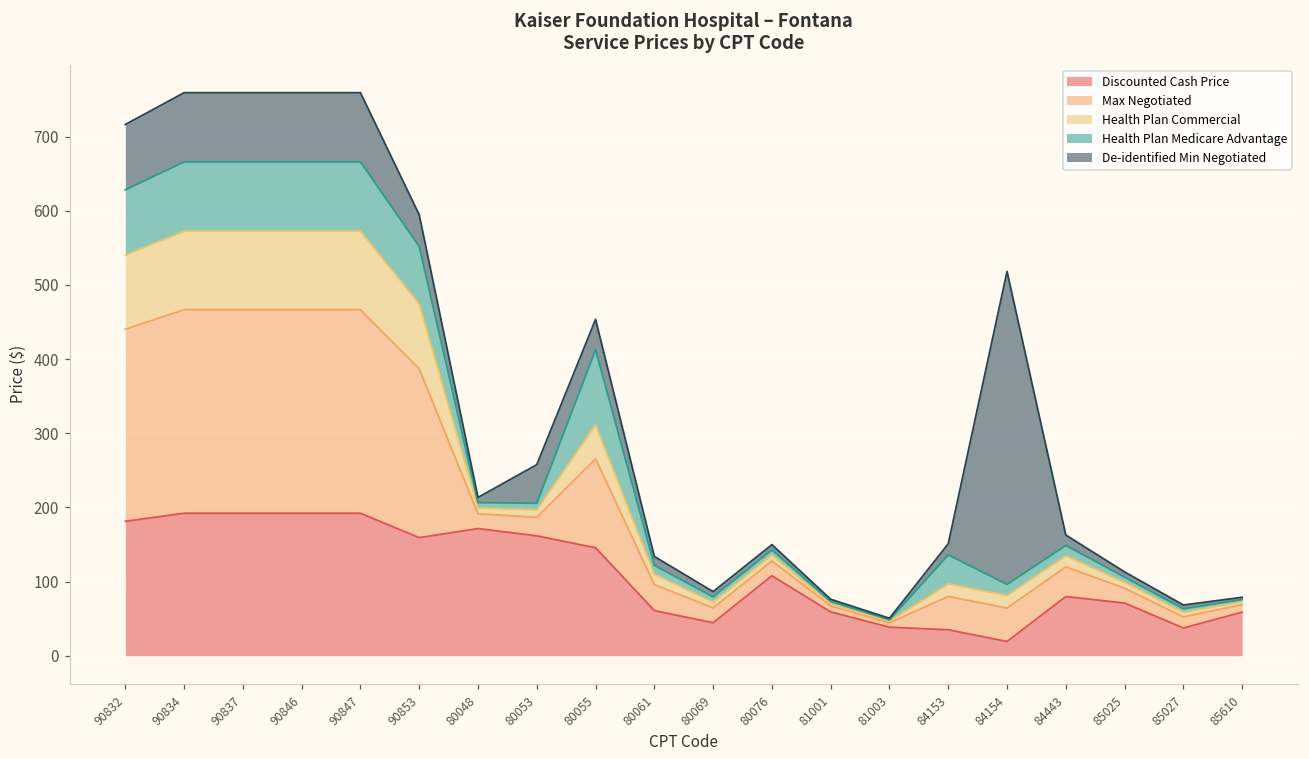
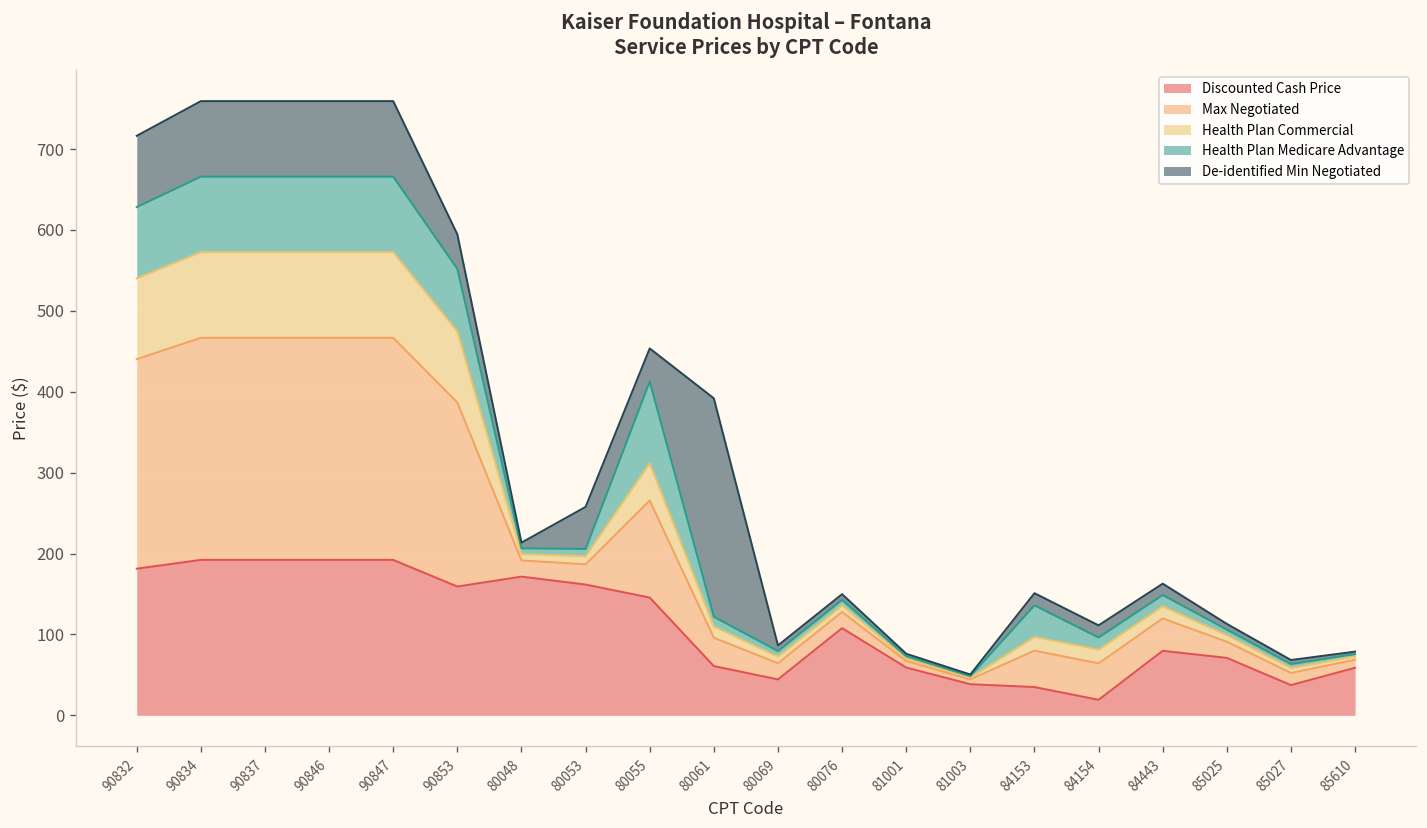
  {
    "Discounted Cash Price": {
      "90832": 180,
      "90834": 190,
      "90837": 190,
      "90846": 190,
      "90847": 190,
      "90853": 160,
      "80048": 170,
      "80053": 160,
      "80055": 150,
      "80061": 60,
      "80069": 40,
      "80076": 110,
      "81001": 60,
      "81003": 40,
      "84153": 40,
      "84154": 20,
      "84443": 80,
      "85025": 70,
      "85027": 40,
      "85610": 60
    },
    "Health Plan Medicare Advantage": {
      "90832": 90,
      "90834": 90,
      "90837": 90,
      "90846": 90,
      "90847": 90,
      "90853": 80,
      "80048": 10,
      "80053": 10,
      "80055": 100,
      "80061": 10,
      "80069": 10,
      "80076": 10,
      "84153": 40,
      "84154": 20,
      "84443": 10,
      "85025": 10,
      "85027": 10
    },
    "De-identified Min Negotiated": {
      "90832": 90,
      "90834": 90,
      "90837": 90,
      "90846": 90,
      "90847": 90,
      "90853": 40,
      "80048": 10,
      "80053": 50,
      "80055": 40,
-     "80061": 10,
+     "80061": 270,
      "80069": 10,
      "80076": 10,
      "84153": 20,
-     "84154": 420,
+     "84154": 20,
      "84443": 10,
      "85025": 10,
      "85027": 10
    }
  }
